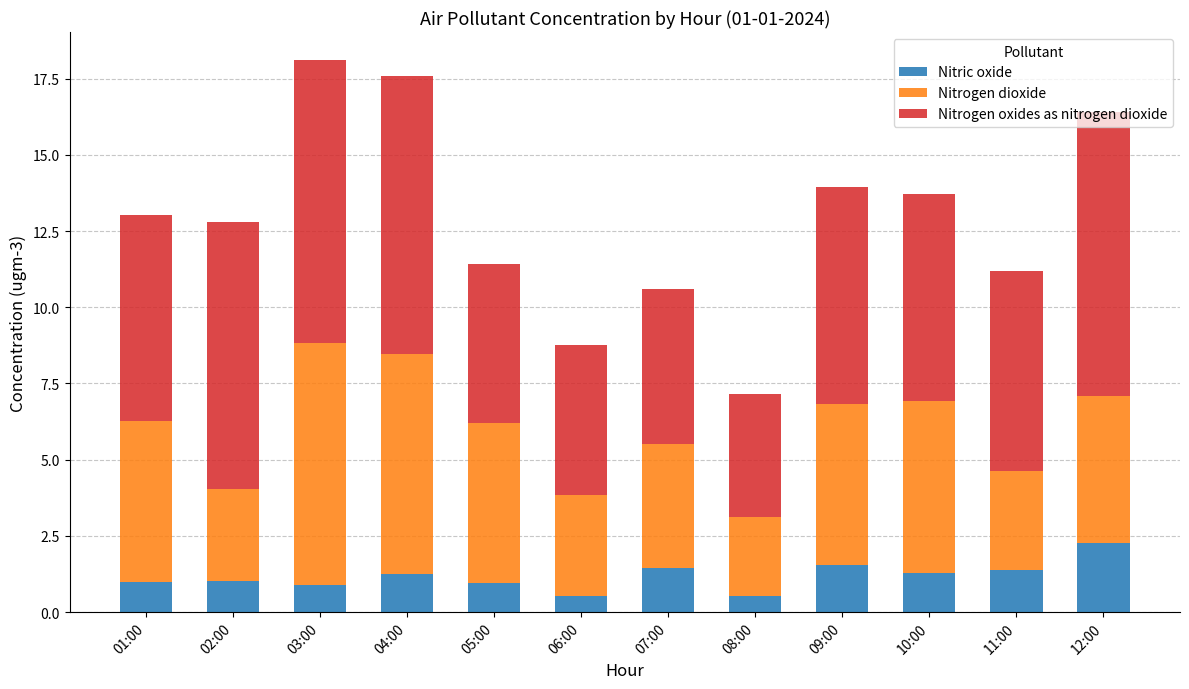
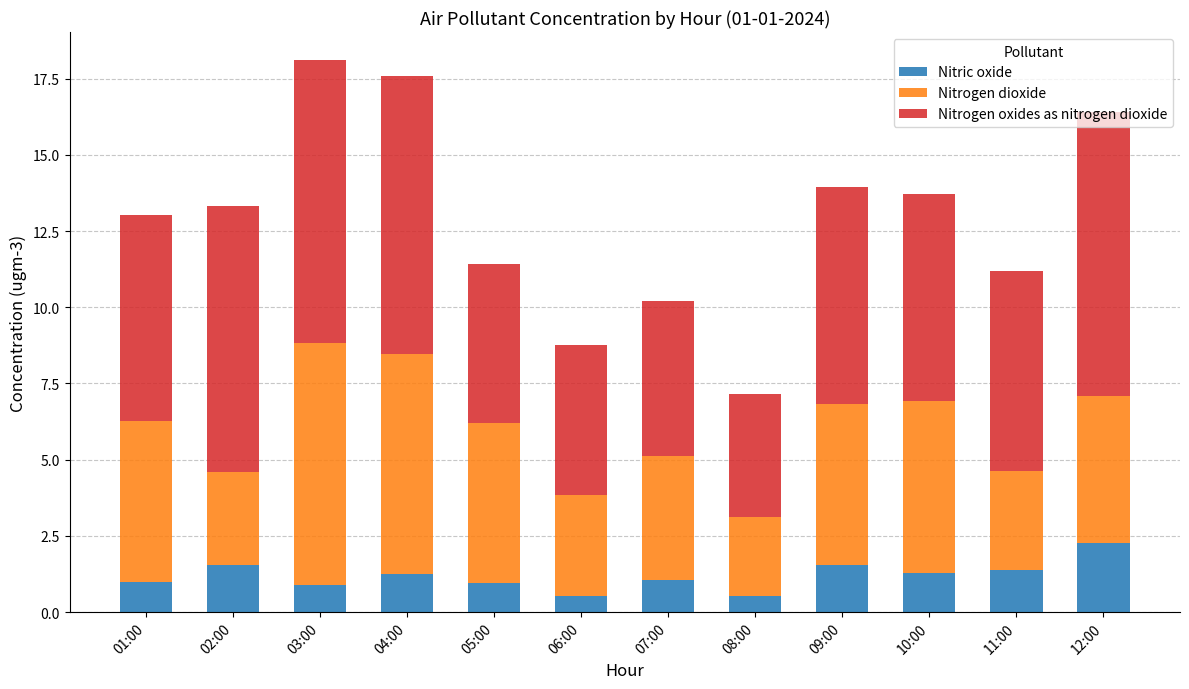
  {
    "Nitric oxide": {
      "01:00": 1.0,
-     "02:00": 1.0,
+     "02:00": 1.5,
      "03:00": 0.9,
      "04:00": 1.3,
      "05:00": 0.9,
      "06:00": 0.5,
-     "07:00": 1.4,
+     "07:00": 1.1,
      "08:00": 0.5,
      "09:00": 1.5,
      "10:00": 1.3,
      "11:00": 1.4,
      "12:00": 2.3
    },
    "Nitrogen dioxide": {
      "01:00": 5.3,
      "02:00": 3.0,
      "03:00": 7.9,
      "04:00": 7.2,
      "05:00": 5.3,
      "06:00": 3.3,
      "07:00": 4.1,
      "08:00": 2.6,
      "09:00": 5.3,
      "10:00": 5.6,
      "11:00": 3.3,
      "12:00": 4.8
    },
    "Nitrogen oxides as nitrogen dioxide": {
      "01:00": 6.8,
      "02:00": 8.7,
      "03:00": 9.3,
      "04:00": 9.1,
      "05:00": 5.2,
      "06:00": 4.9,
      "07:00": 5.1,
      "08:00": 4.0,
      "09:00": 7.1,
      "10:00": 6.8,
      "11:00": 6.6
    }
  }
